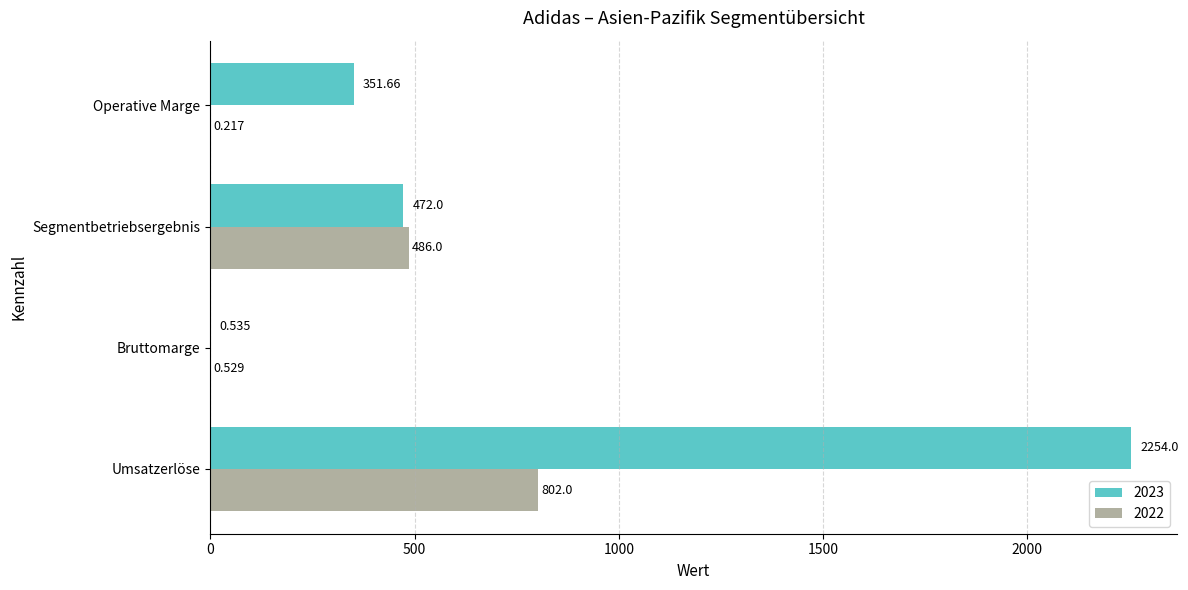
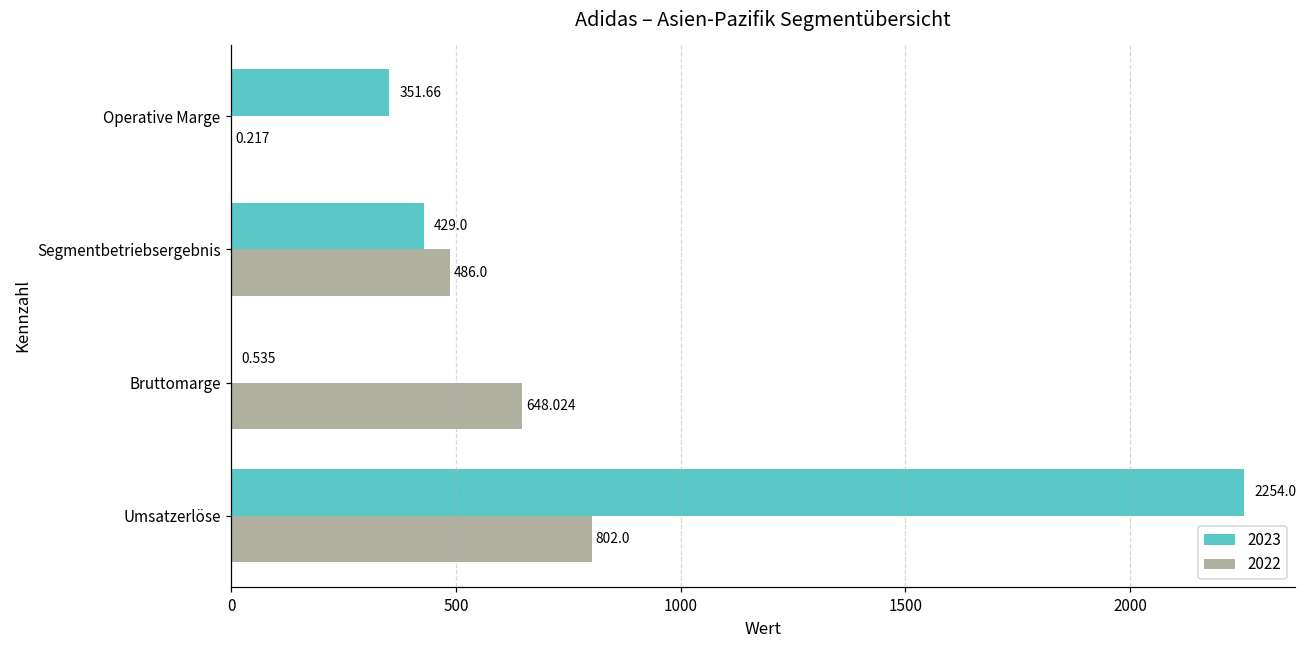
  {
    "2023": {
      "Operative Marge": 351.66,
-     "Segmentbetriebsergebnis": 472.0,
+     "Segmentbetriebsergebnis": 429.0,
      "Bruttomarge": 0.535,
      "Umsatzerlöse": 2254.0
    },
    "2022": {
      "Operative Marge": 0.217,
      "Segmentbetriebsergebnis": 486.0,
-     "Bruttomarge": 0.529,
+     "Bruttomarge": 648.024,
      "Umsatzerlöse": 802.0
    }
  }
